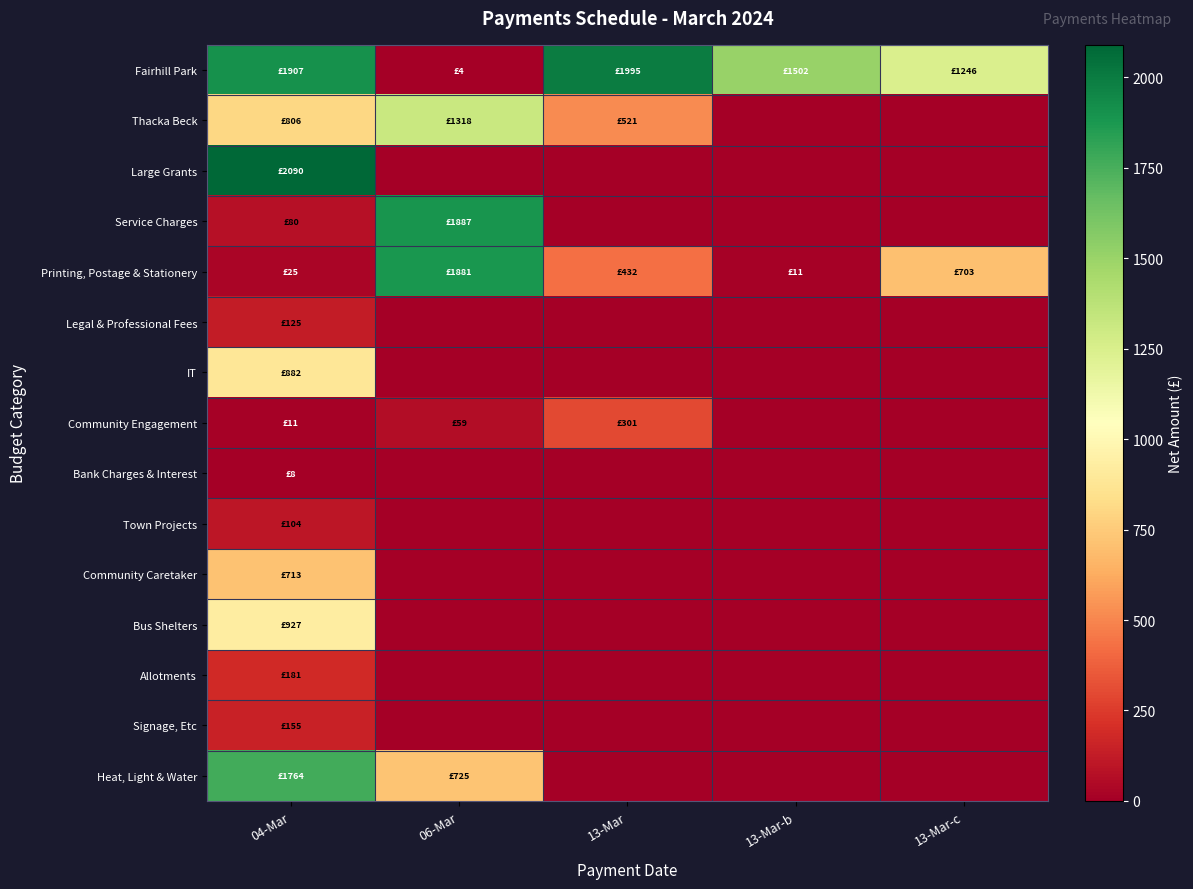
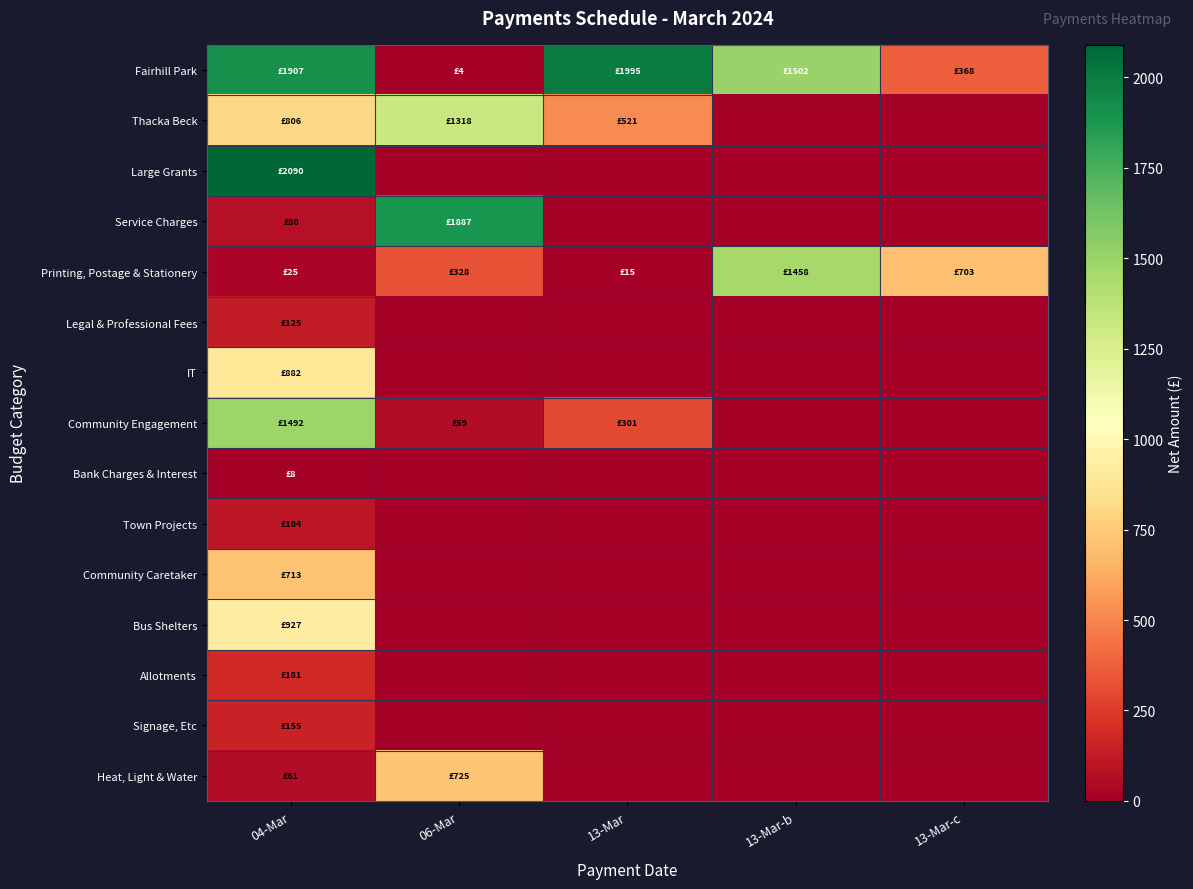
  {
    "Fairhill Park": {
      "04-Mar": "£1907",
      "06-Mar": "£4",
      "13-Mar": "£1995",
      "13-Mar-b": "£1502",
-     "13-Mar-c": "£1246"
+     "13-Mar-c": "£368"
    },
    "Thacka Beck": {
      "04-Mar": "£806",
      "06-Mar": "£1318",
      "13-Mar": "£521"
    },
    "Large Grants": {
      "04-Mar": "£2090"
    },
    "Service Charges": {
      "04-Mar": "£80",
      "06-Mar": "£1887"
    },
    "Printing, Postage & Stationery": {
      "04-Mar": "£25",
-     "06-Mar": "£1881",
-     "13-Mar": "£432",
-     "13-Mar-b": "£11",
+     "06-Mar": "£328",
+     "13-Mar": "£15",
+     "13-Mar-b": "£1458",
      "13-Mar-c": "£703"
    },
    "Legal & Professional Fees": {
      "04-Mar": "£125"
    },
    "IT": {
      "04-Mar": "£882"
    },
    "Community Engagement": {
-     "04-Mar": "£11",
+     "04-Mar": "£1492",
      "06-Mar": "£59",
      "13-Mar": "£301"
    },
    "Bank Charges & Interest": {
      "04-Mar": "£8"
    },
    "Town Projects": {
      "04-Mar": "£104"
    },
    "Community Caretaker": {
      "04-Mar": "£713"
    },
    "Bus Shelters": {
      "04-Mar": "£927"
    },
    "Allotments": {
      "04-Mar": "£181"
    },
    "Signage, Etc": {
      "04-Mar": "£155"
    },
    "Heat, Light & Water": {
-     "04-Mar": "£1764",
+     "04-Mar": "£61",
      "06-Mar": "£725"
    }
  }
